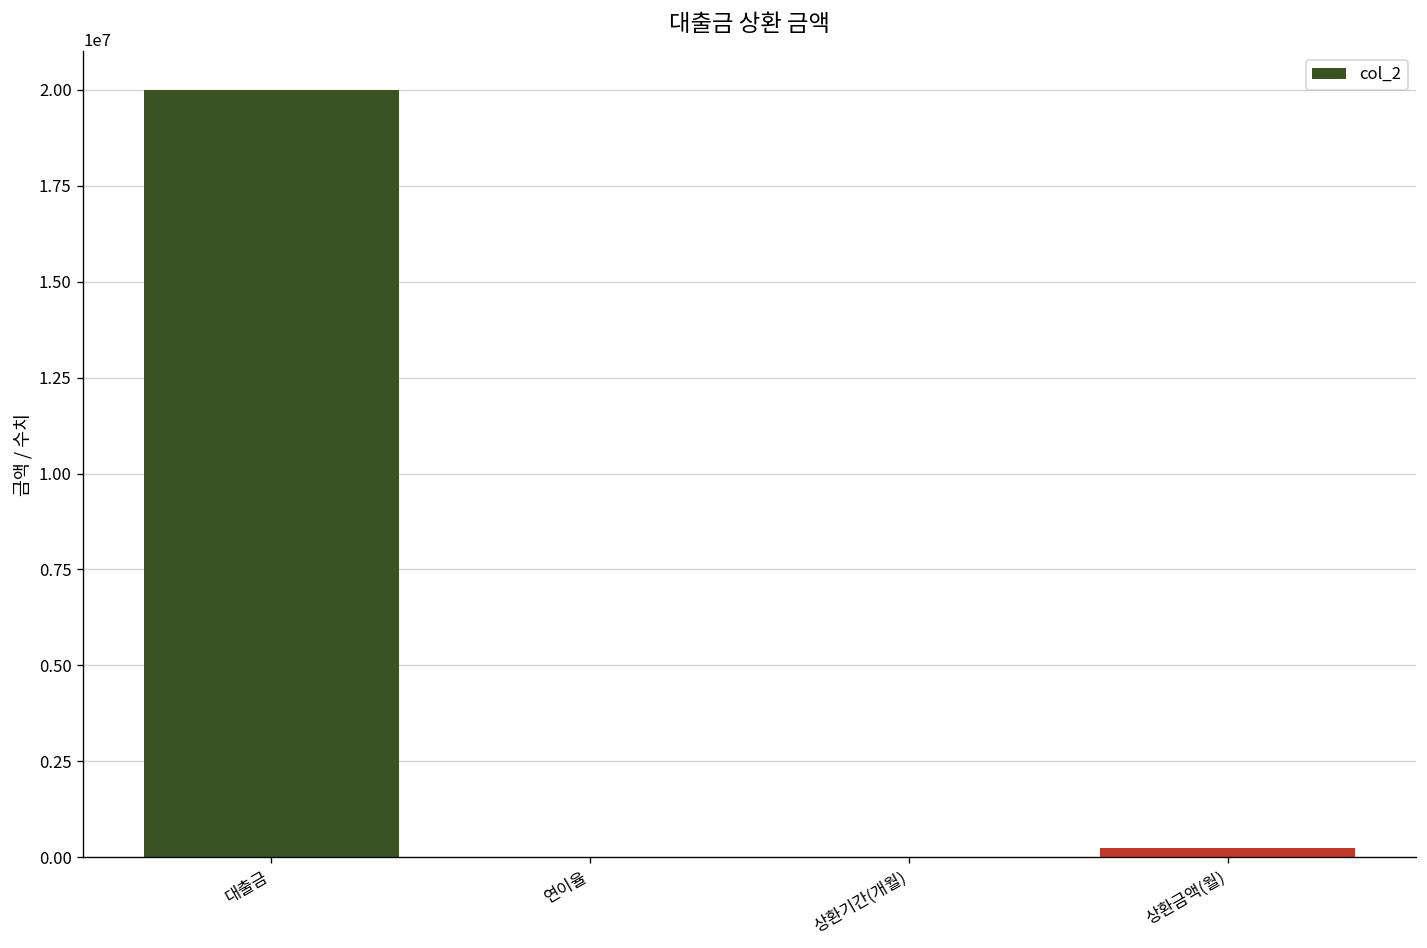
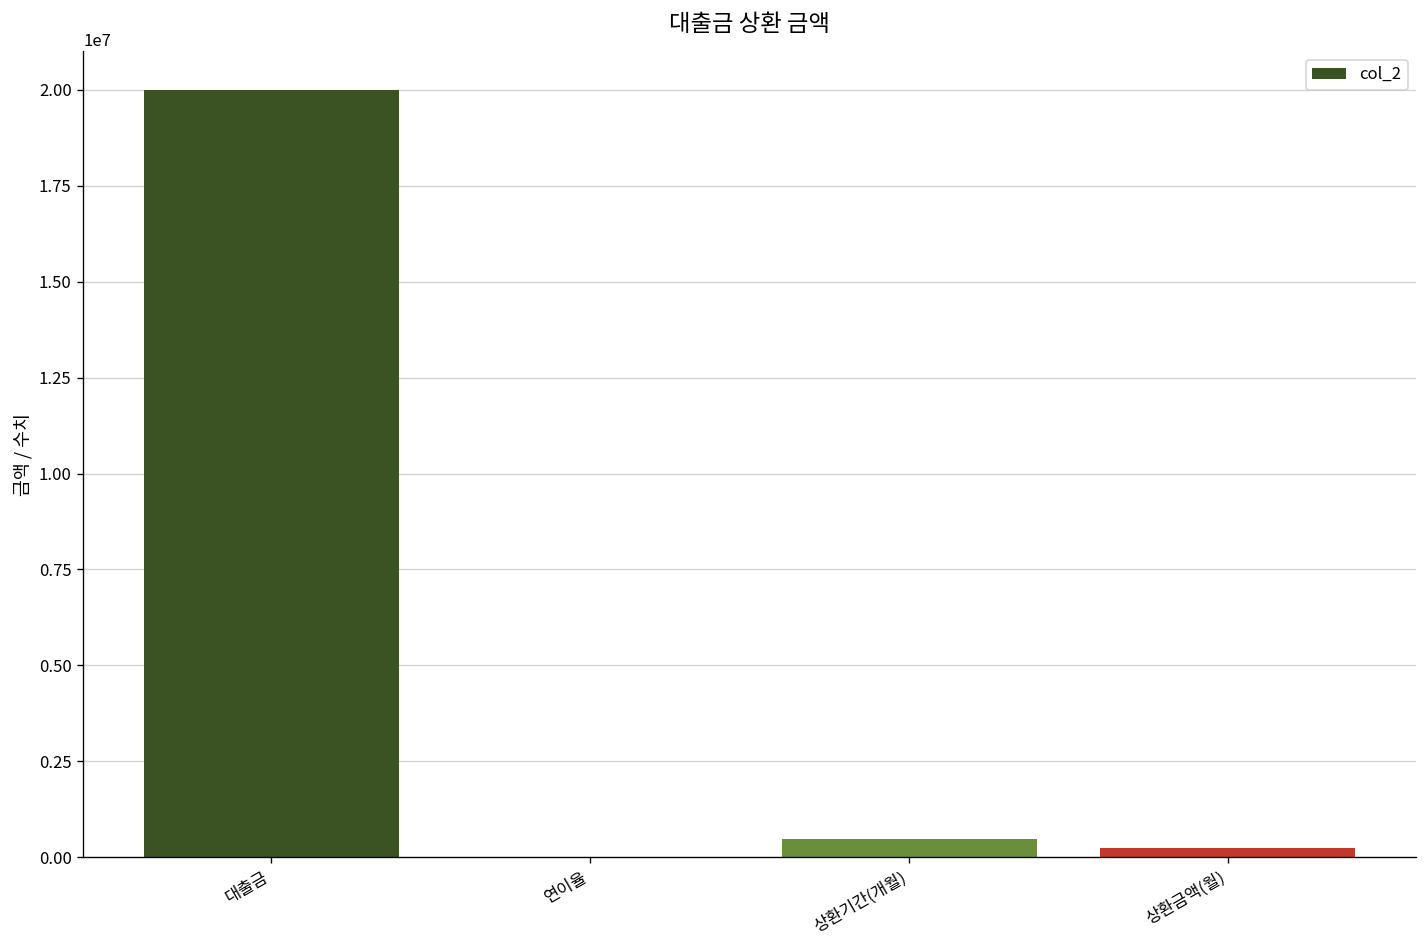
  {
    "대출금": 20000000,
-   "상환기간(개월)": 0,
+   "상환기간(개월)": 500000,
    "상환금액(월)": 200000
  }
